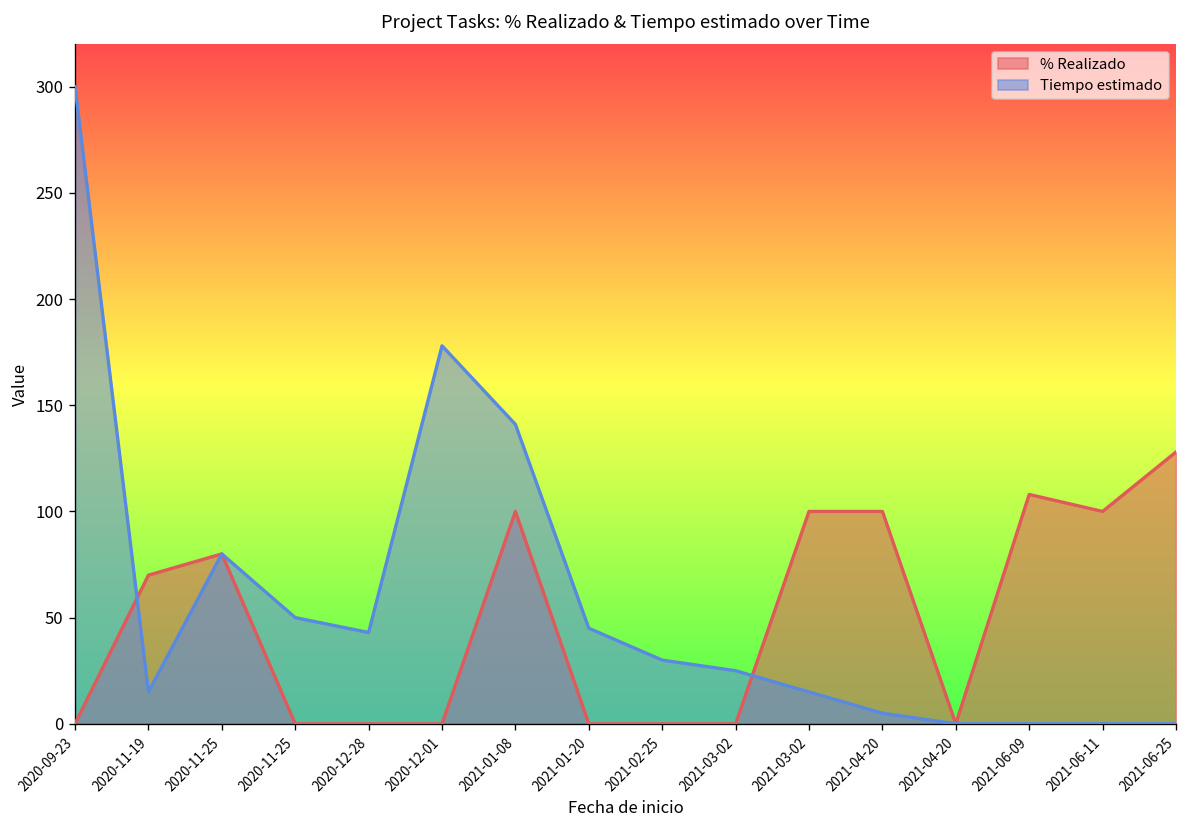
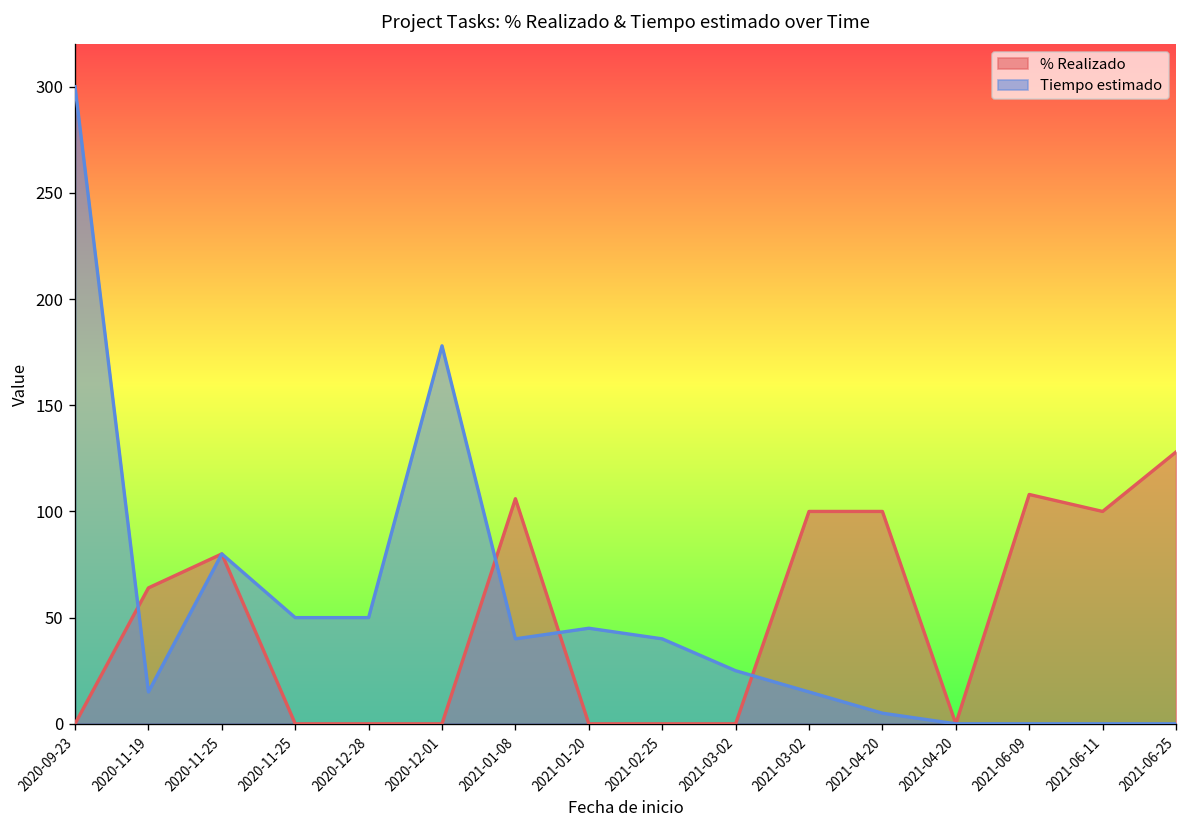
  {
    "% Realizado": {
      "2020-09-23": 0,
-     "2020-11-19": 70,
+     "2020-11-19": 64,
      "2020-12-28": 0,
      "2020-12-01": 0,
-     "2021-01-08": 100,
+     "2021-01-08": 106,
      "2021-01-20": 0,
      "2021-02-25": 0,
      "2021-06-09": 108,
      "2021-06-11": 100,
      "2021-06-25": 128
    },
    "Tiempo estimado": {
      "2020-09-23": 300,
      "2020-11-19": 15,
-     "2020-12-28": 43,
+     "2020-12-28": 50,
      "2020-12-01": 178,
-     "2021-01-08": 141,
+     "2021-01-08": 40,
      "2021-01-20": 45,
-     "2021-02-25": 30,
+     "2021-02-25": 40,
      "2021-06-09": 0,
      "2021-06-11": 0,
      "2021-06-25": 0
    }
  }
